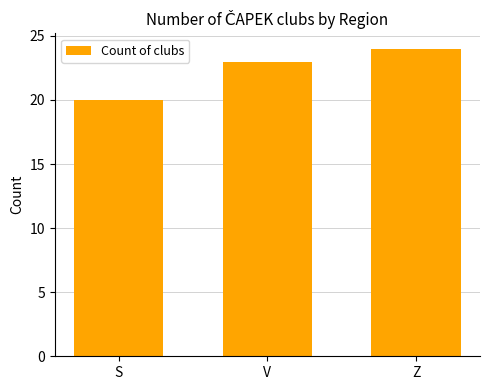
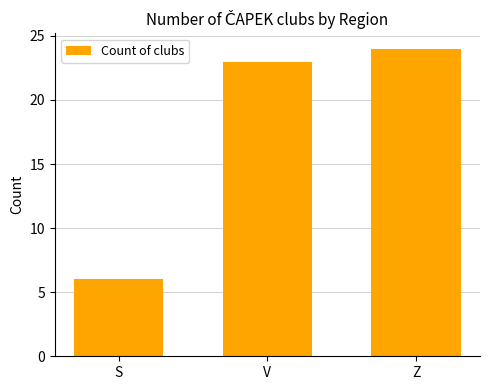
  {
-   "S": 20,
+   "S": 6,
    "V": 23,
    "Z": 24
  }
